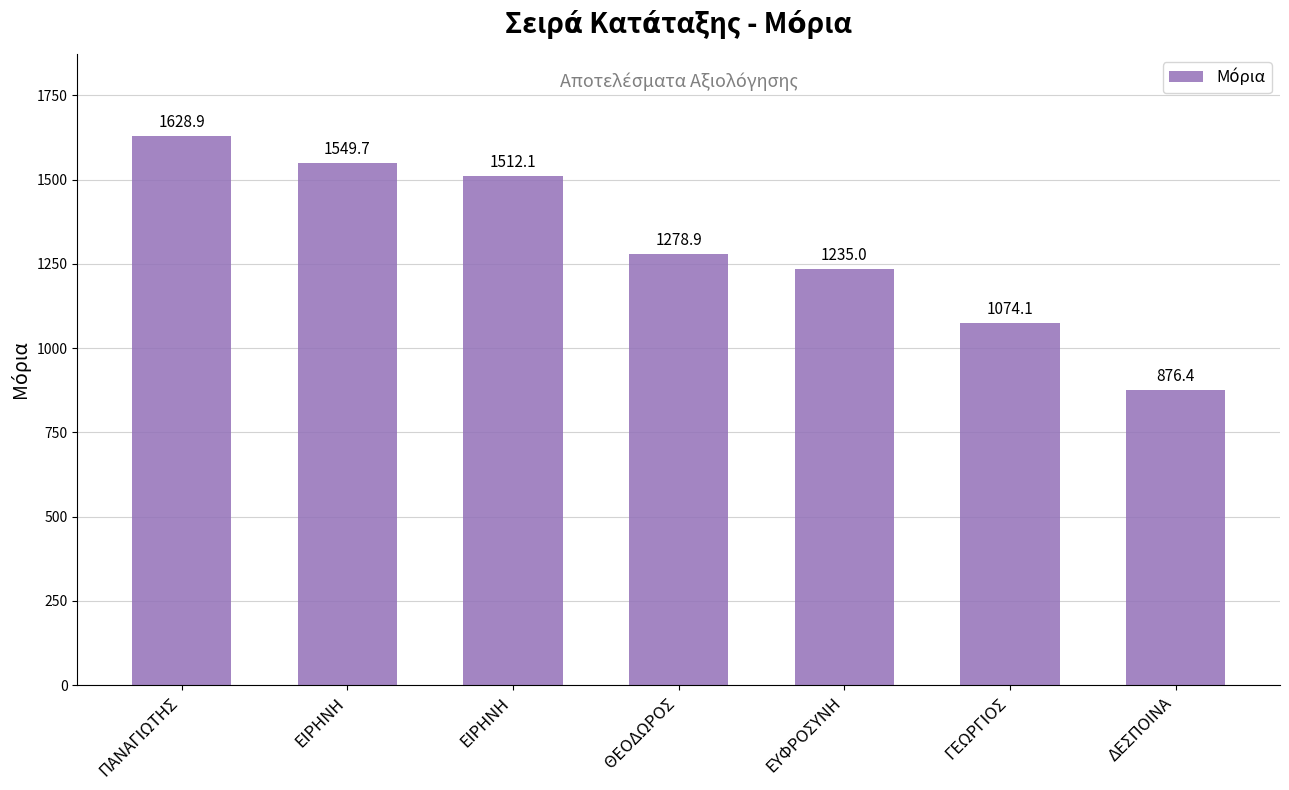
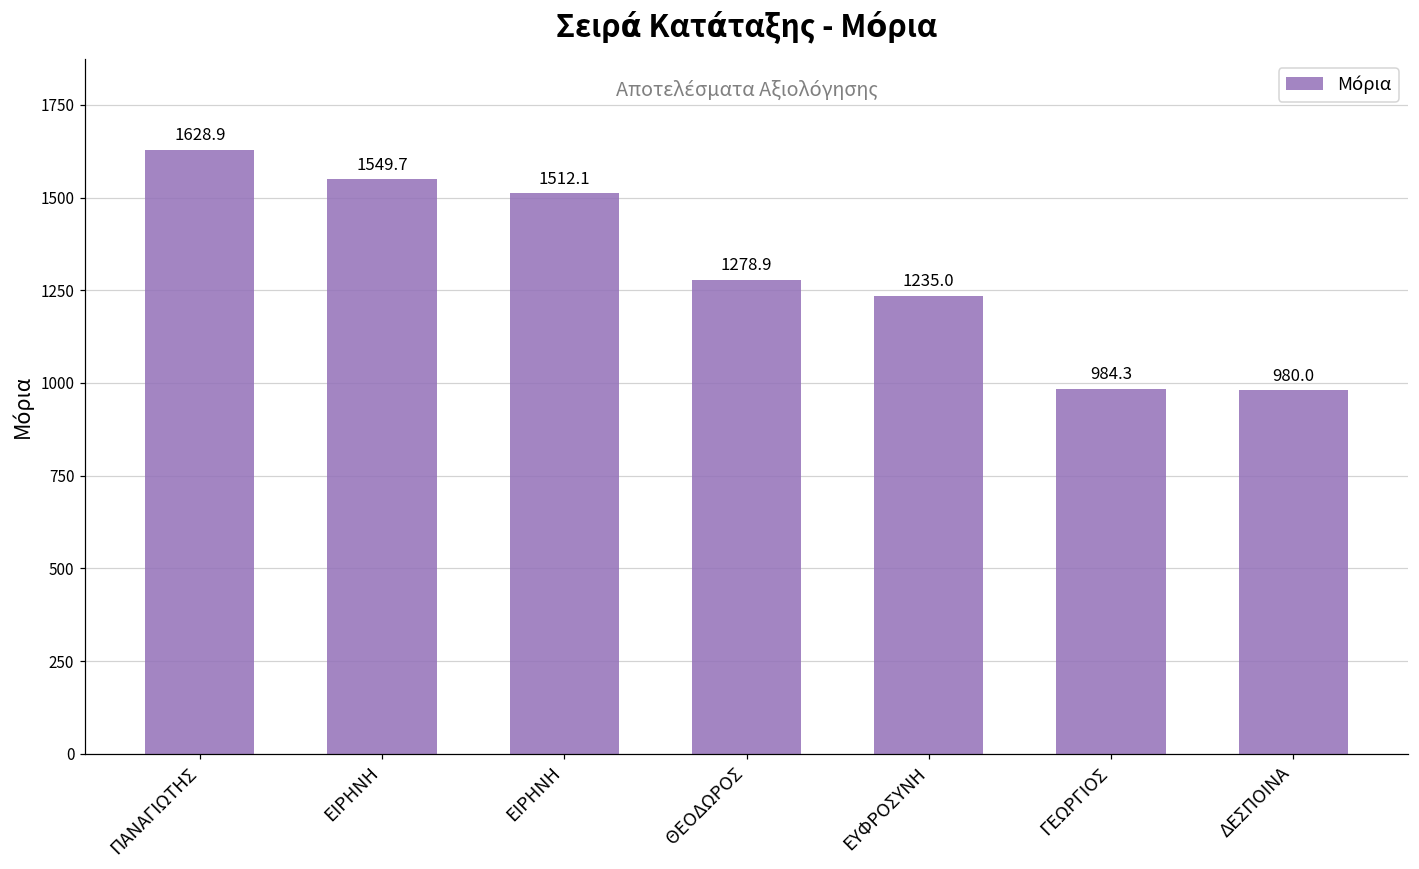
  {
    "ΠΑΝΑΓΙΩΤΗΣ": 1628.9,
    "ΘΕΟΔΩΡΟΣ": 1278.9,
    "ΕΥΦΡΟΣΥΝΗ": 1235.0,
-   "ΓΕΩΡΓΙΟΣ": 1074.1,
-   "ΔΕΣΠΟΙΝΑ": 876.4
+   "ΓΕΩΡΓΙΟΣ": 984.3,
+   "ΔΕΣΠΟΙΝΑ": 980.0
  }
